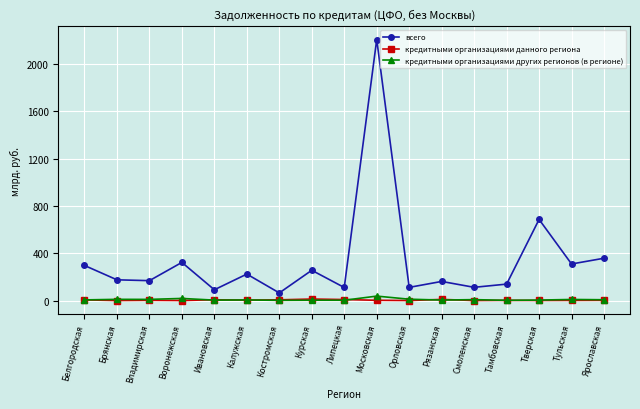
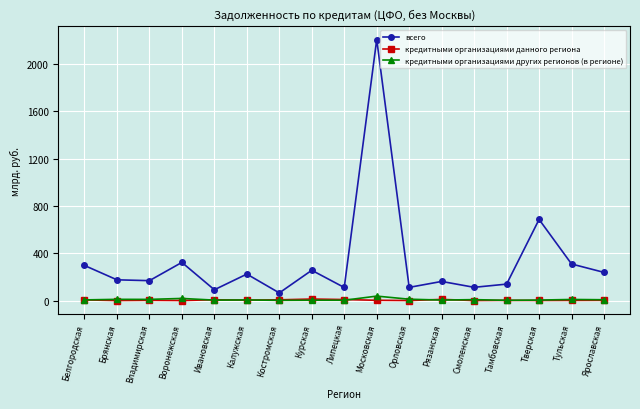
  {
    "всего": {
      "Белгородская": 300,
      "Брянская": 180,
      "Владимирская": 170,
      "Воронежская": 320,
      "Ивановская": 90,
      "Калужская": 220,
      "Костромская": 60,
      "Курская": 260,
      "Липецкая": 110,
      "Московская": 2210,
      "Орловская": 110,
      "Рязанская": 160,
      "Смоленская": 110,
      "Тамбовская": 140,
      "Тверская": 690,
      "Тульская": 310,
-     "Ярославская": 360
+     "Ярославская": 240
    },
    "кредитными организациями данного региона": {
      "Московская": 0
    },
    "кредитными организациями других регионов (в регионе)": {
      "Московская": 40
    }
  }
